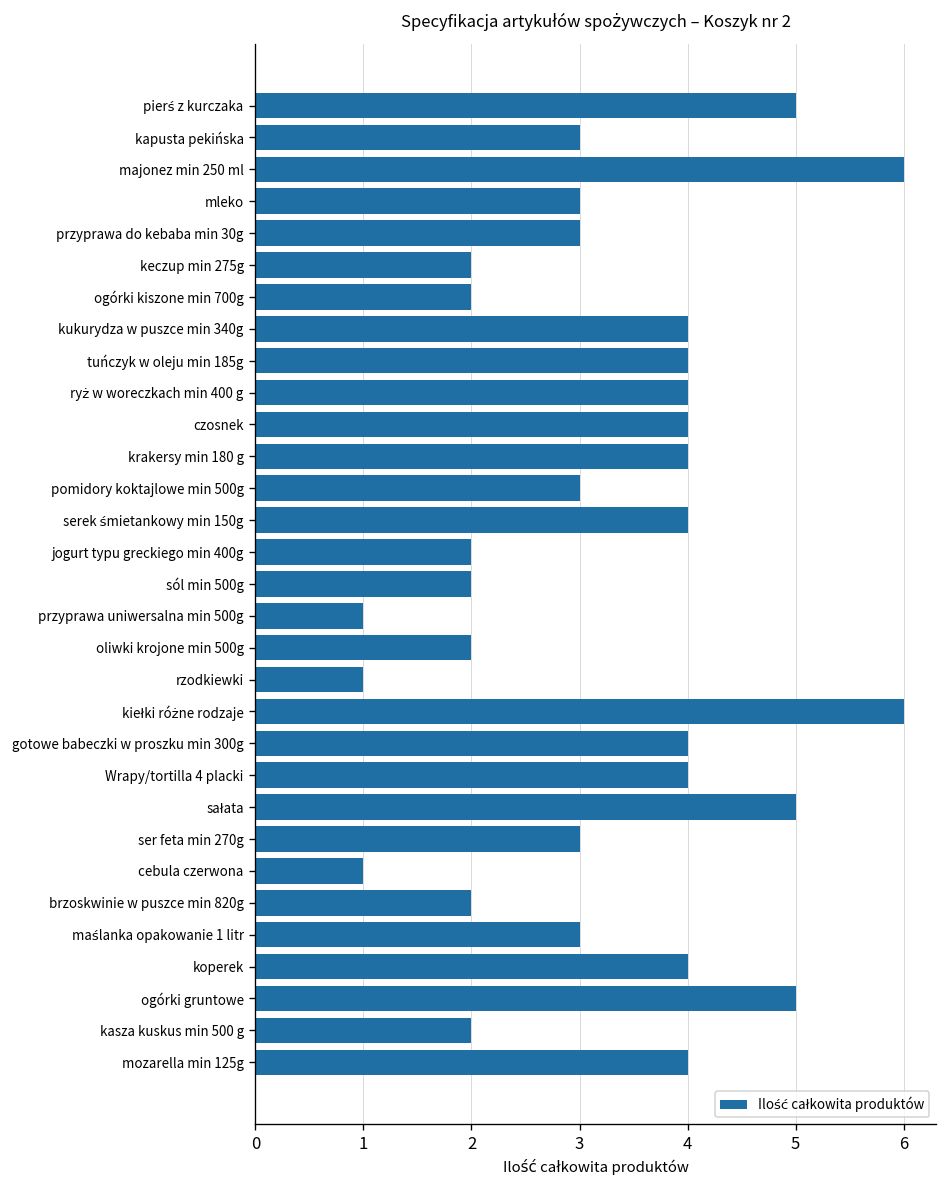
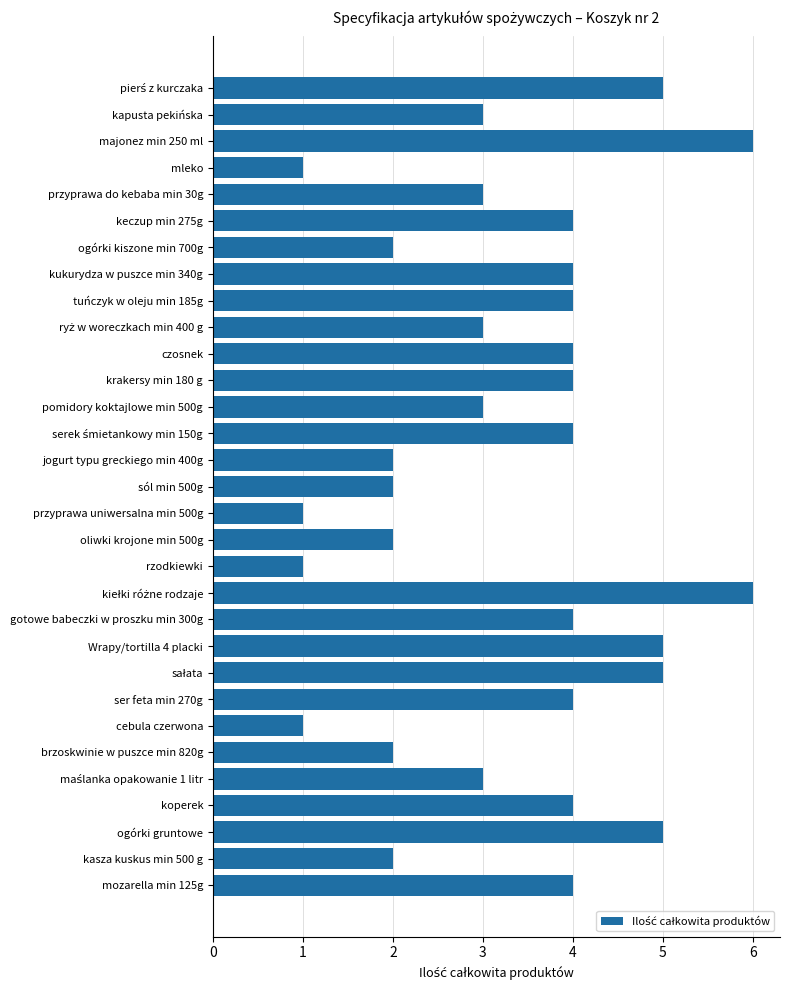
  {
    "pierś z kurczaka": 5,
    "kapusta pekińska": 3,
    "majonez min 250 ml": 6,
-   "mleko": 3,
+   "mleko": 1,
    "przyprawa do kebaba min 30g": 3,
-   "keczup min 275g": 2,
+   "keczup min 275g": 4,
    "ogórki kiszone min 700g": 2,
    "kukurydza w puszce min 340g": 4,
    "tuńczyk w oleju min 185g": 4,
-   "ryż w woreczkach min 400 g": 4,
+   "ryż w woreczkach min 400 g": 3,
    "czosnek": 4,
    "krakersy min 180 g": 4,
    "pomidory koktajlowe min 500g": 3,
    "serek śmietankowy min 150g": 4,
    "jogurt typu greckiego min 400g": 2,
    "sól min 500g": 2,
    "przyprawa uniwersalna min 500g": 1,
    "oliwki krojone min 500g": 2,
    "rzodkiewki": 1,
    "kiełki różne rodzaje": 6,
    "gotowe babeczki w proszku min 300g": 4,
-   "Wrapy/tortilla 4 placki": 4,
+   "Wrapy/tortilla 4 placki": 5,
    "sałata": 5,
-   "ser feta min 270g": 3,
+   "ser feta min 270g": 4,
    "cebula czerwona": 1,
    "brzoskwinie w puszce min 820g": 2,
    "maślanka opakowanie 1 litr": 3,
    "koperek": 4,
    "ogórki gruntowe": 5,
    "kasza kuskus min 500 g": 2,
    "mozarella min 125g": 4
  }
